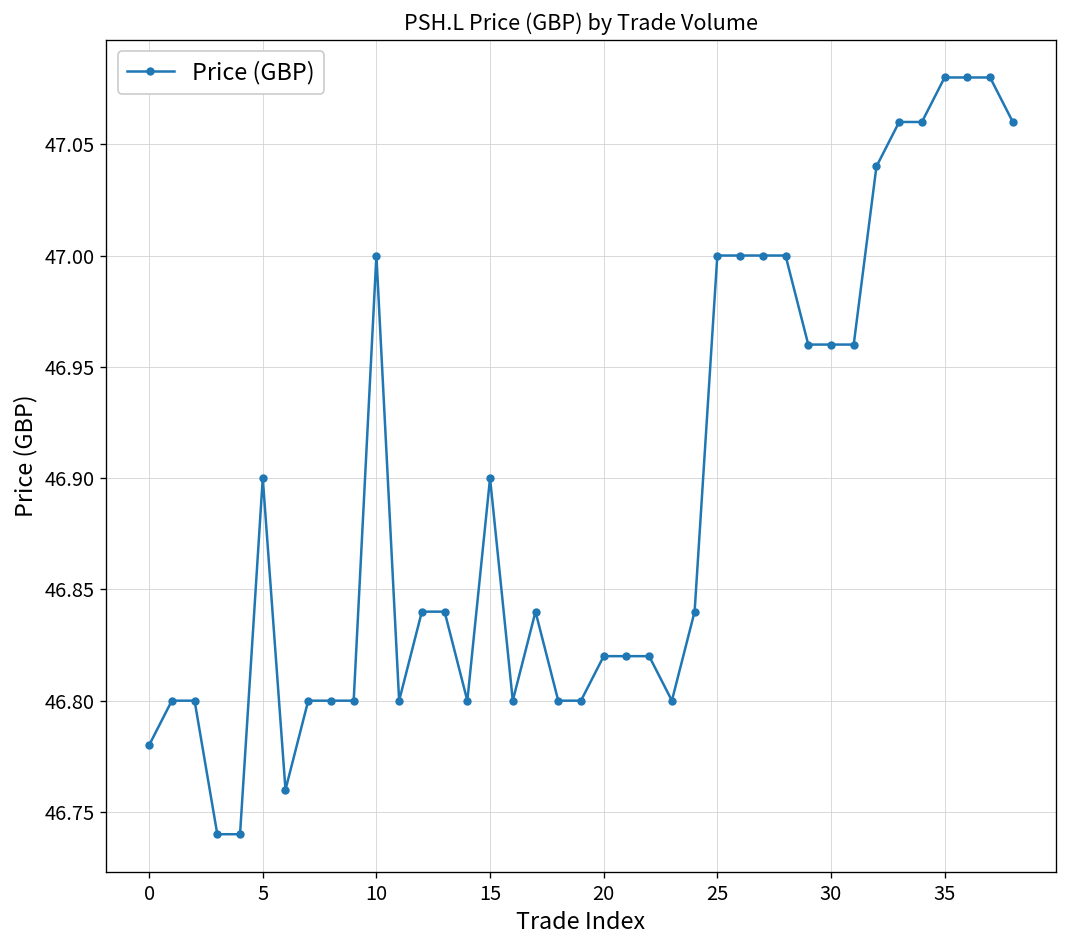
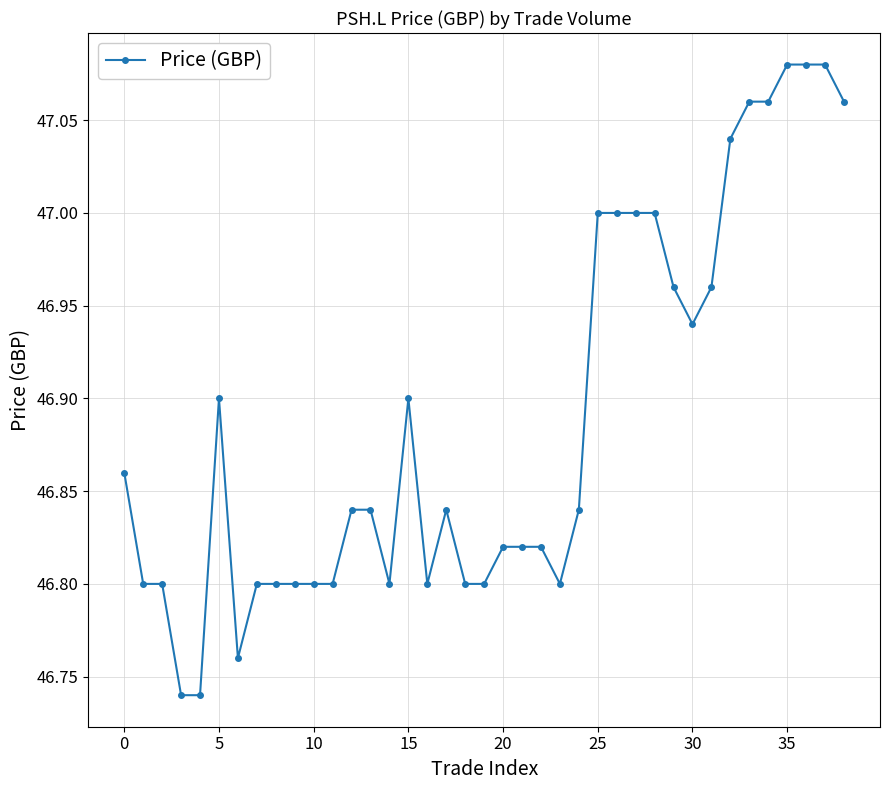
  {
-   "0": 46.78,
+   "0": 46.86,
    "5": 46.90,
-   "10": 47.0,
+   "10": 46.8,
    "15": 46.90,
    "20": 46.82,
    "25": 47.00,
-   "30": 46.96,
+   "30": 46.94,
    "35": 47.08
  }
